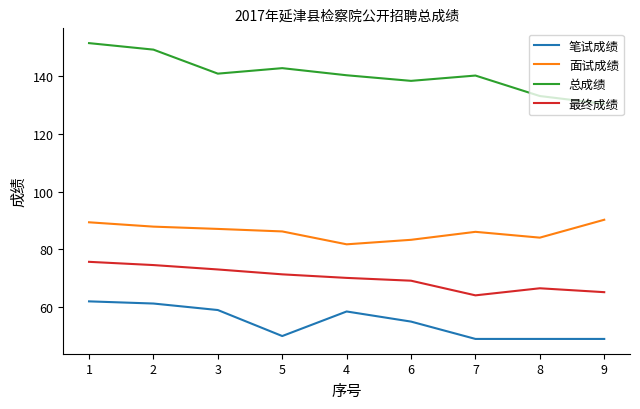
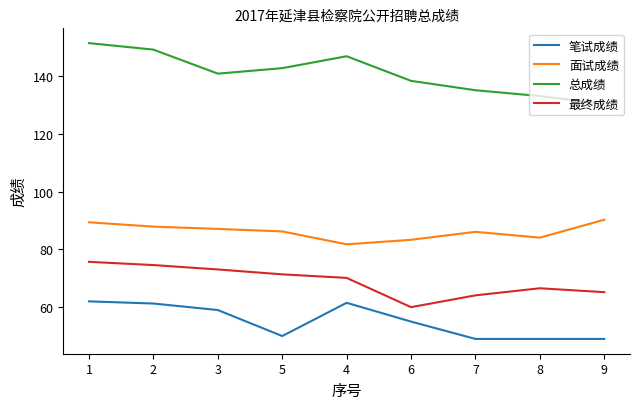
  {
    "笔试成绩": {
      "1": 62,
      "2": 61,
      "3": 59,
      "5": 50,
-     "4": 59,
+     "4": 62,
      "6": 55,
      "7": 49,
      "8": 49,
      "9": 49
    },
    "面试成绩": {
      "1": 89,
      "2": 88,
      "3": 87,
      "5": 86,
      "4": 82,
      "6": 83,
      "7": 86,
      "8": 84,
      "9": 90
    },
    "总成绩": {
      "1": 151,
      "2": 149,
      "3": 141,
      "5": 143,
-     "4": 140,
+     "4": 147,
      "6": 138,
-     "7": 140
+     "7": 135
    },
    "最终成绩": {
      "1": 76,
      "2": 75,
      "3": 73,
      "5": 71,
      "4": 70,
-     "6": 69,
+     "6": 60,
      "7": 64,
      "8": 67,
      "9": 65
    }
  }
